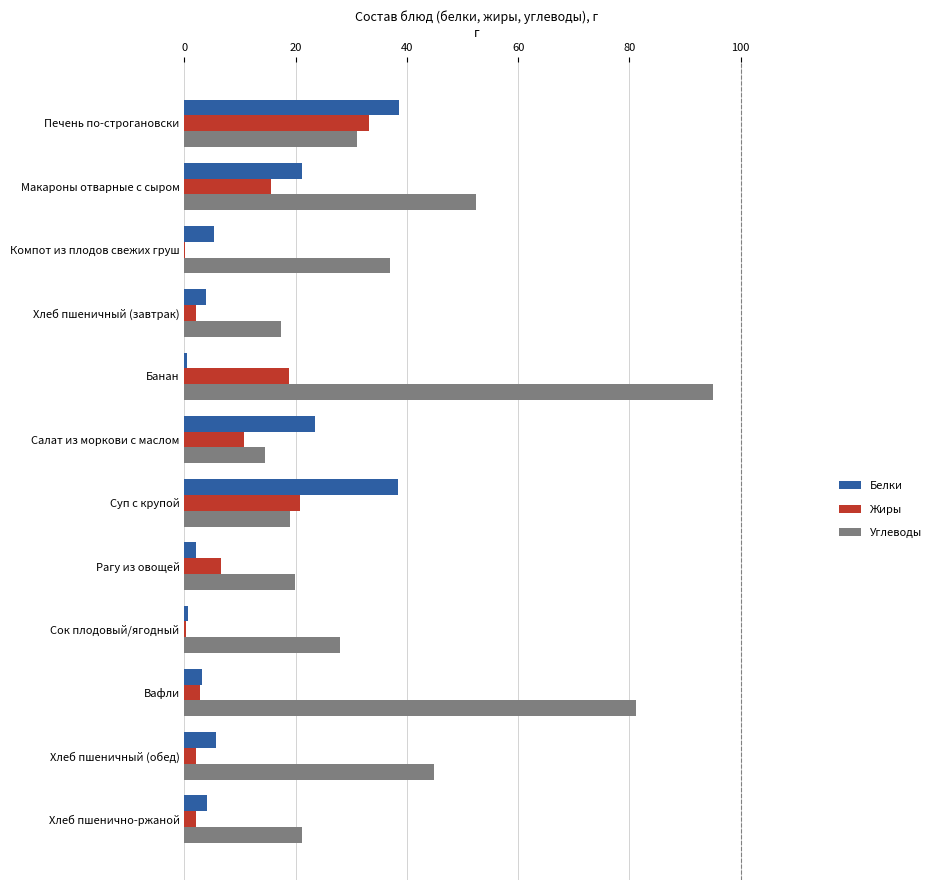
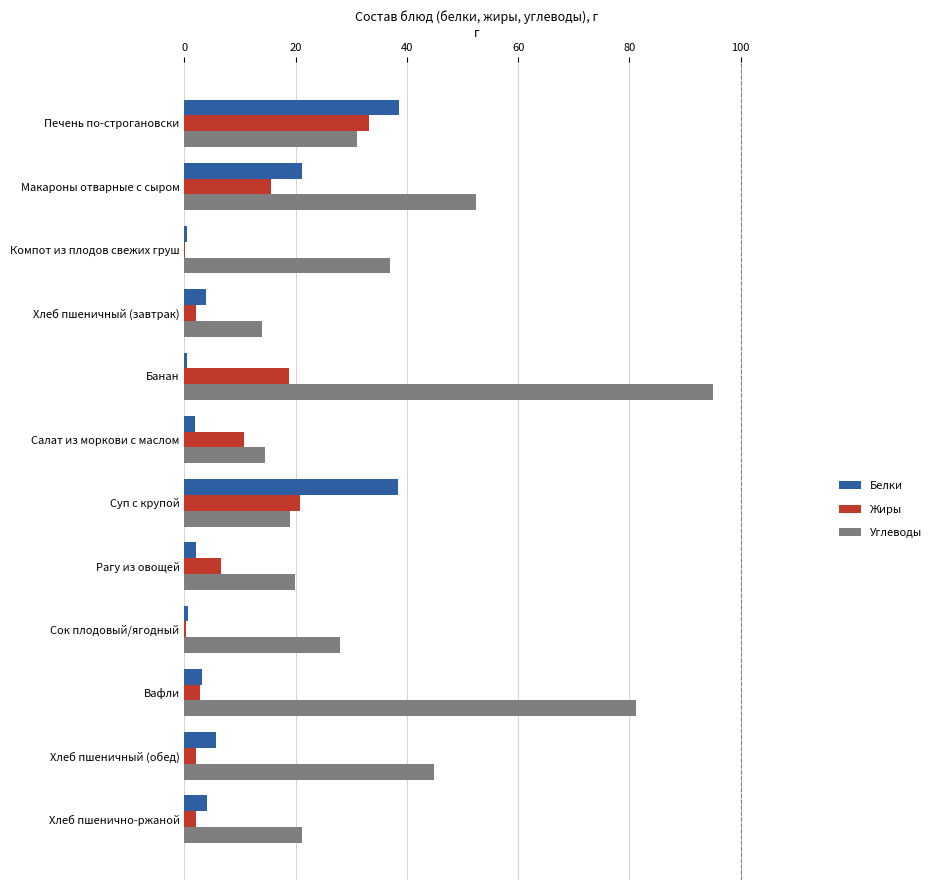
  {
    "Белки": {
      "Печень по-строгановски": 39,
      "Макароны отварные с сыром": 21,
-     "Компот из плодов свежих груш": 5,
+     "Компот из плодов свежих груш": 1,
      "Хлеб пшеничный (завтрак)": 4,
      "Банан": 1,
-     "Салат из моркови с маслом": 24,
+     "Салат из моркови с маслом": 2,
      "Суп с крупой": 38,
      "Рагу из овощей": 2,
      "Сок плодовый/ягодный": 1,
      "Вафли": 3,
      "Хлеб пшеничный (обед)": 6,
      "Хлеб пшенично-ржаной": 4
    },
    "Жиры": {
      "Печень по-строгановски": 33,
      "Макароны отварные с сыром": 16,
      "Хлеб пшеничный (завтрак)": 2,
      "Банан": 19,
      "Салат из моркови с маслом": 11,
      "Суп с крупой": 21,
      "Рагу из овощей": 7,
      "Вафли": 3,
      "Хлеб пшеничный (обед)": 2,
      "Хлеб пшенично-ржаной": 2
    },
    "Углеводы": {
      "Печень по-строгановски": 31,
      "Макароны отварные с сыром": 52,
      "Компот из плодов свежих груш": 37,
-     "Хлеб пшеничный (завтрак)": 17,
+     "Хлеб пшеничный (завтрак)": 14,
      "Банан": 95,
      "Салат из моркови с маслом": 15,
      "Суп с крупой": 19,
      "Рагу из овощей": 20,
      "Сок плодовый/ягодный": 28,
      "Вафли": 81,
      "Хлеб пшеничный (обед)": 45,
      "Хлеб пшенично-ржаной": 21
    }
  }
